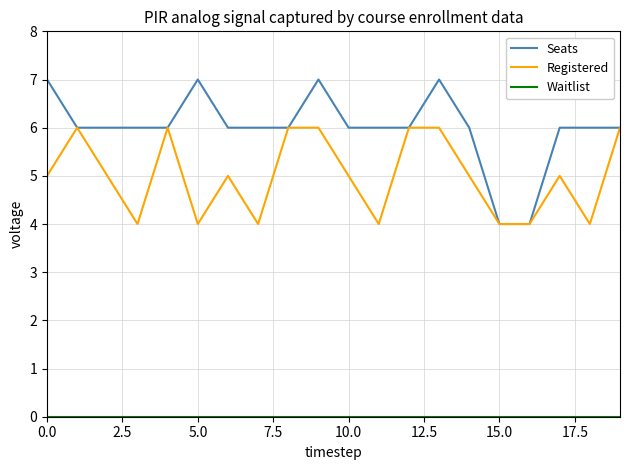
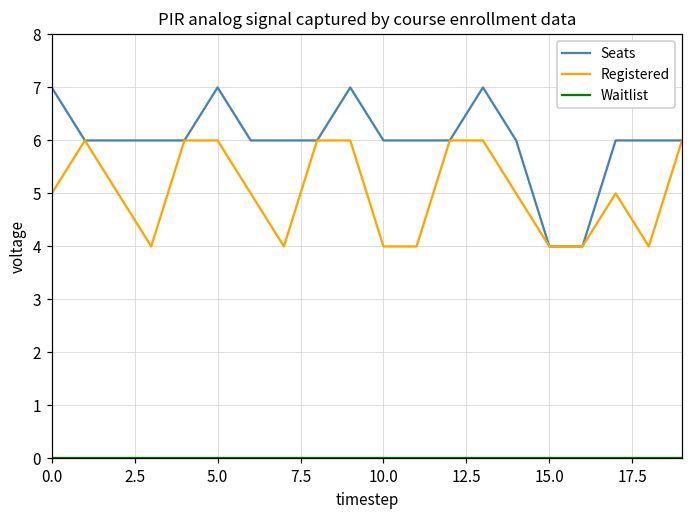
  {
    "Seats": {
      "0.0": 7,
      "5.0": 7,
      "10.0": 6
    },
    "Registered": {
      "0.0": 5,
-     "5.0": 4,
-     "10.0": 5
+     "5.0": 6,
+     "10.0": 4
    },
    "Waitlist": {
      "0.0": 0,
      "5.0": 0,
      "10.0": 0,
      "15.0": 0
    }
  }
